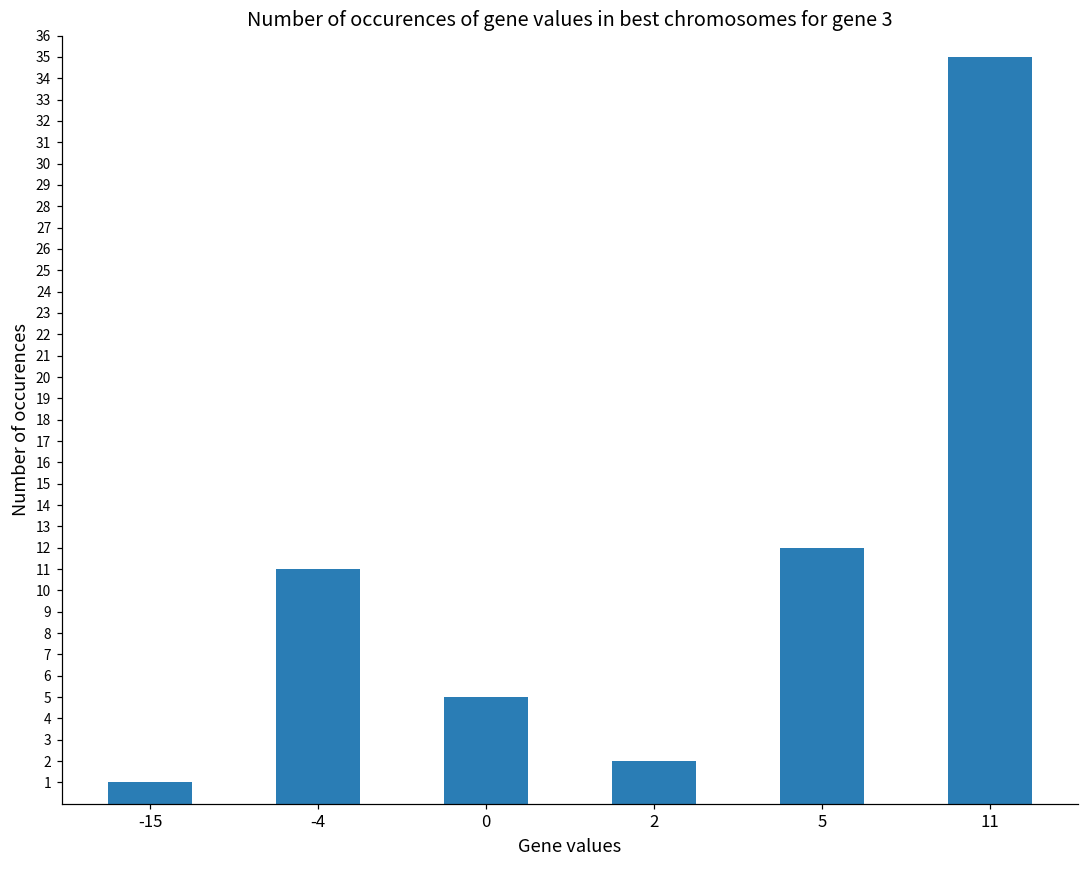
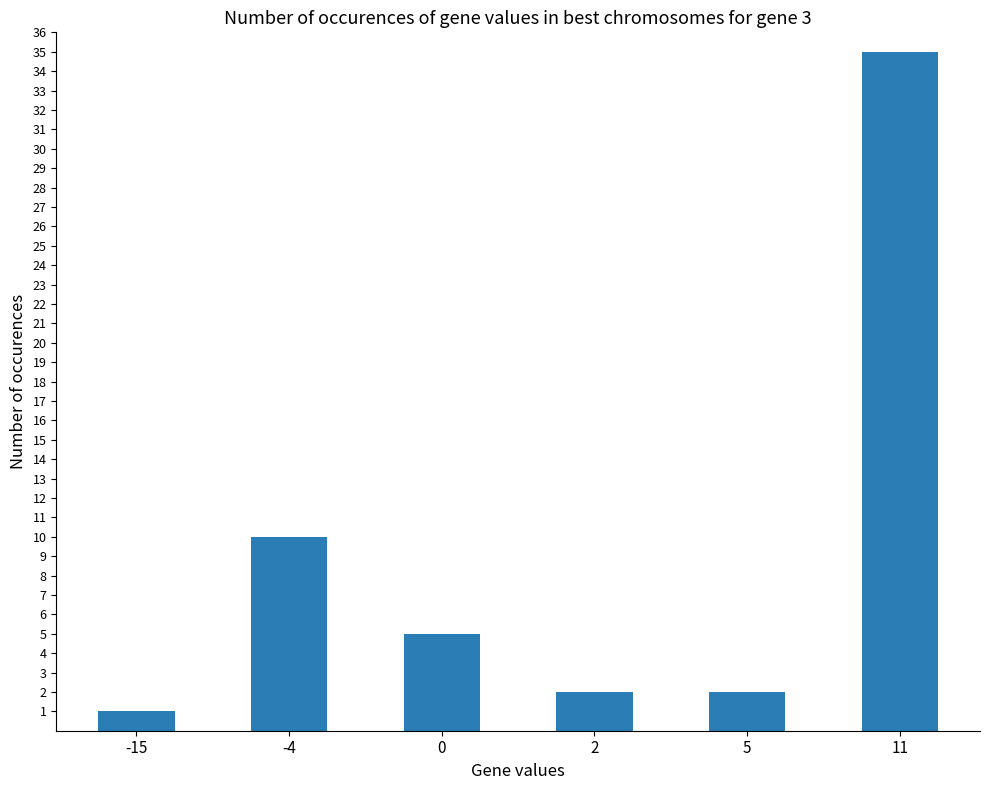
  {
    "-15": 1,
-   "-4": 11,
+   "-4": 10,
    "0": 5,
    "2": 2,
-   "5": 12,
+   "5": 2,
    "11": 35
  }
